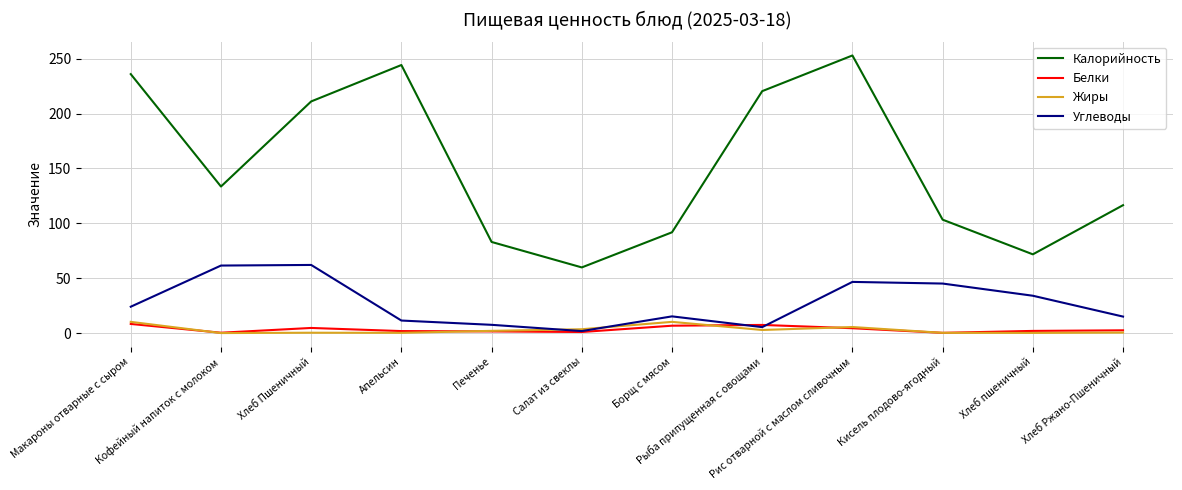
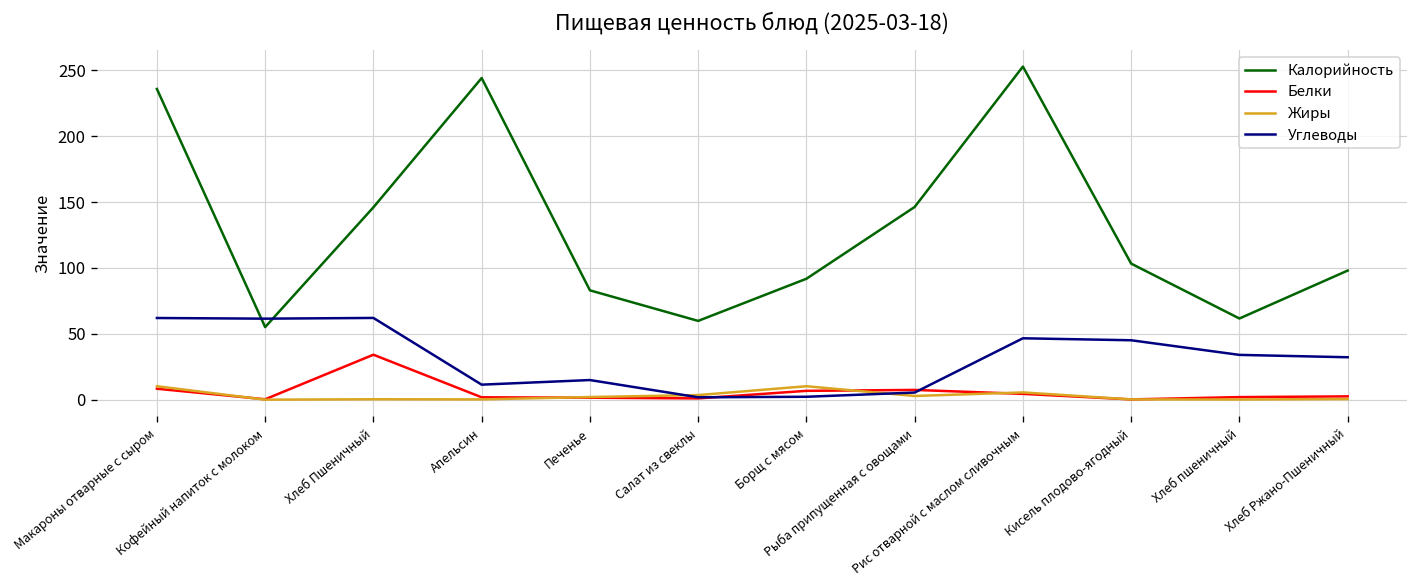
  {
    "Калорийность": {
      "Макароны отварные с сыром": 236,
-     "Кофейный напиток с молоком": 134,
-     "Хлеб Пшеничный": 211,
+     "Кофейный напиток с молоком": 55,
+     "Хлеб Пшеничный": 146,
      "Апельсин": 244,
      "Печенье": 83,
      "Салат из свеклы": 60,
      "Борщ с мясом": 92,
-     "Рыба припущенная с овощами": 220,
+     "Рыба припущенная с овощами": 146,
      "Рис отварной с маслом сливочным": 253,
      "Кисель плодово-ягодный": 103,
-     "Хлеб пшеничный": 72,
-     "Хлеб Ржано-Пшеничный": 117
+     "Хлеб пшеничный": 62,
+     "Хлеб Ржано-Пшеничный": 98
    },
    "Белки": {
-     "Хлеб Пшеничный": 5,
+     "Хлеб Пшеничный": 34,
      "Борщ с мясом": 7
    },
    "Жиры": {
      "Хлеб Пшеничный": 0,
      "Борщ с мясом": 10,
      "Рыба припущенная с овощами": 3
    },
    "Углеводы": {
-     "Макароны отварные с сыром": 24,
+     "Макароны отварные с сыром": 62,
      "Кофейный напиток с молоком": 62,
      "Хлеб Пшеничный": 62,
      "Апельсин": 11,
-     "Печенье": 8,
-     "Борщ с мясом": 15,
+     "Печенье": 15,
+     "Борщ с мясом": 2,
      "Рис отварной с маслом сливочным": 47,
      "Кисель плодово-ягодный": 45,
      "Хлеб пшеничный": 34,
-     "Хлеб Ржано-Пшеничный": 15
+     "Хлеб Ржано-Пшеничный": 32
    }
  }
